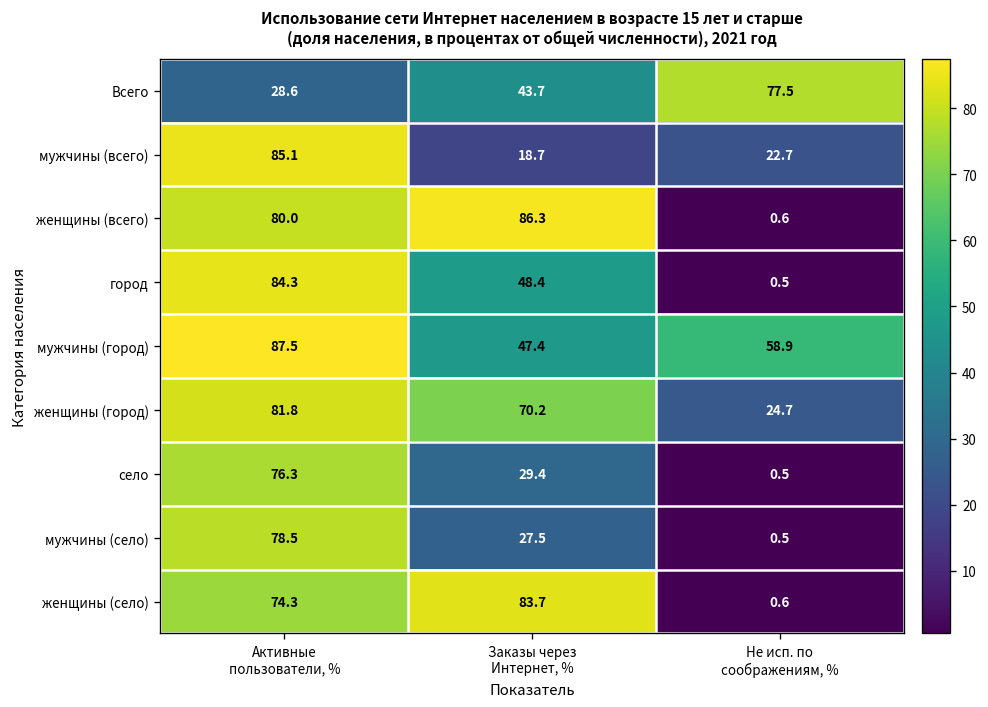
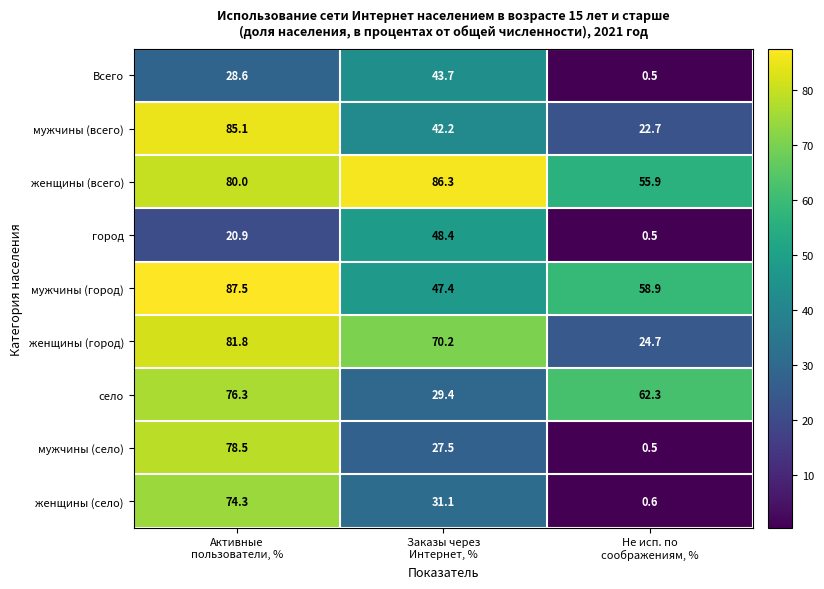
  {
    "Всего": {
      "Активные пользователи, %": 28.6,
      "Заказы через Интернет, %": 43.7,
-     "Не исп. по соображениям, %": 77.5
+     "Не исп. по соображениям, %": 0.5
    },
    "мужчины (всего)": {
      "Активные пользователи, %": 85.1,
-     "Заказы через Интернет, %": 18.7,
+     "Заказы через Интернет, %": 42.2,
      "Не исп. по соображениям, %": 22.7
    },
    "женщины (всего)": {
      "Активные пользователи, %": 80.0,
      "Заказы через Интернет, %": 86.3,
-     "Не исп. по соображениям, %": 0.6
+     "Не исп. по соображениям, %": 55.9
    },
    "город": {
-     "Активные пользователи, %": 84.3,
+     "Активные пользователи, %": 20.9,
      "Заказы через Интернет, %": 48.4,
      "Не исп. по соображениям, %": 0.5
    },
    "мужчины (город)": {
      "Активные пользователи, %": 87.5,
      "Заказы через Интернет, %": 47.4,
      "Не исп. по соображениям, %": 58.9
    },
    "женщины (город)": {
      "Активные пользователи, %": 81.8,
      "Заказы через Интернет, %": 70.2,
      "Не исп. по соображениям, %": 24.7
    },
    "село": {
      "Активные пользователи, %": 76.3,
      "Заказы через Интернет, %": 29.4,
-     "Не исп. по соображениям, %": 0.5
+     "Не исп. по соображениям, %": 62.3
    },
    "мужчины (село)": {
      "Активные пользователи, %": 78.5,
      "Заказы через Интернет, %": 27.5,
      "Не исп. по соображениям, %": 0.5
    },
    "женщины (село)": {
      "Активные пользователи, %": 74.3,
-     "Заказы через Интернет, %": 83.7,
+     "Заказы через Интернет, %": 31.1,
      "Не исп. по соображениям, %": 0.6
    }
  }
